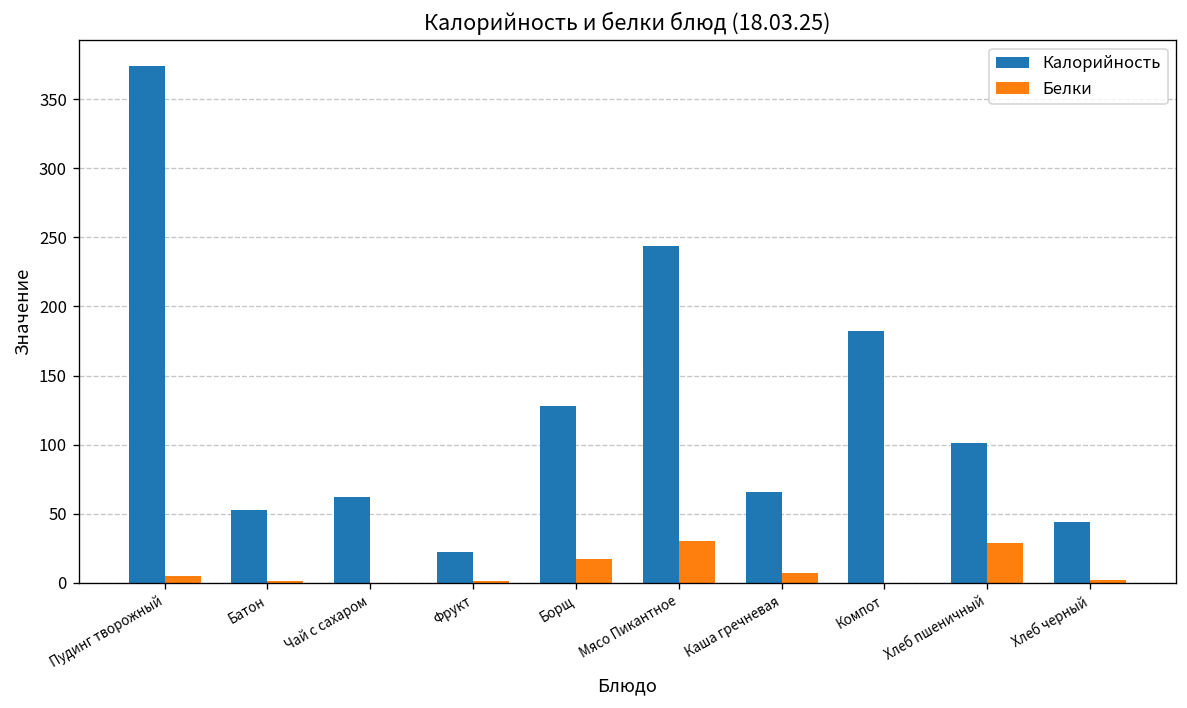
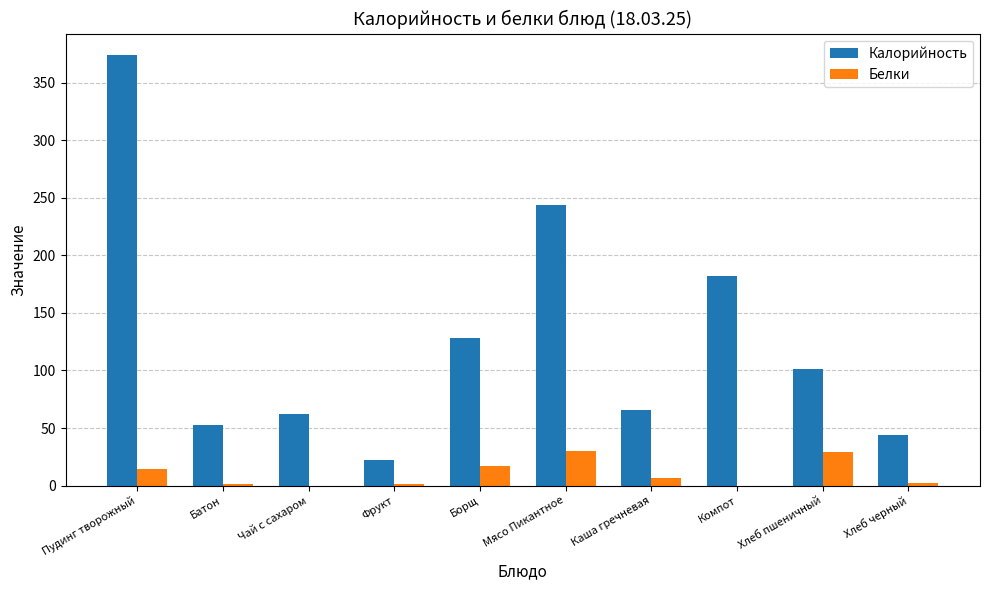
  {
    "Калорийность": {
      "Пудинг творожный": 374,
      "Батон": 53,
      "Чай с сахаром": 62,
      "Фрукт": 22,
      "Борщ": 128,
      "Мясо Пикантное": 244,
      "Каша гречневая": 66,
      "Компот": 182,
      "Хлеб пшеничный": 101,
      "Хлеб черный": 44
    },
    "Белки": {
-     "Пудинг творожный": 5,
+     "Пудинг творожный": 14,
      "Чай с сахаром": 0,
      "Борщ": 17,
      "Мясо Пикантное": 30,
      "Каша гречневая": 7,
      "Компот": 0,
      "Хлеб пшеничный": 29
    }
  }
